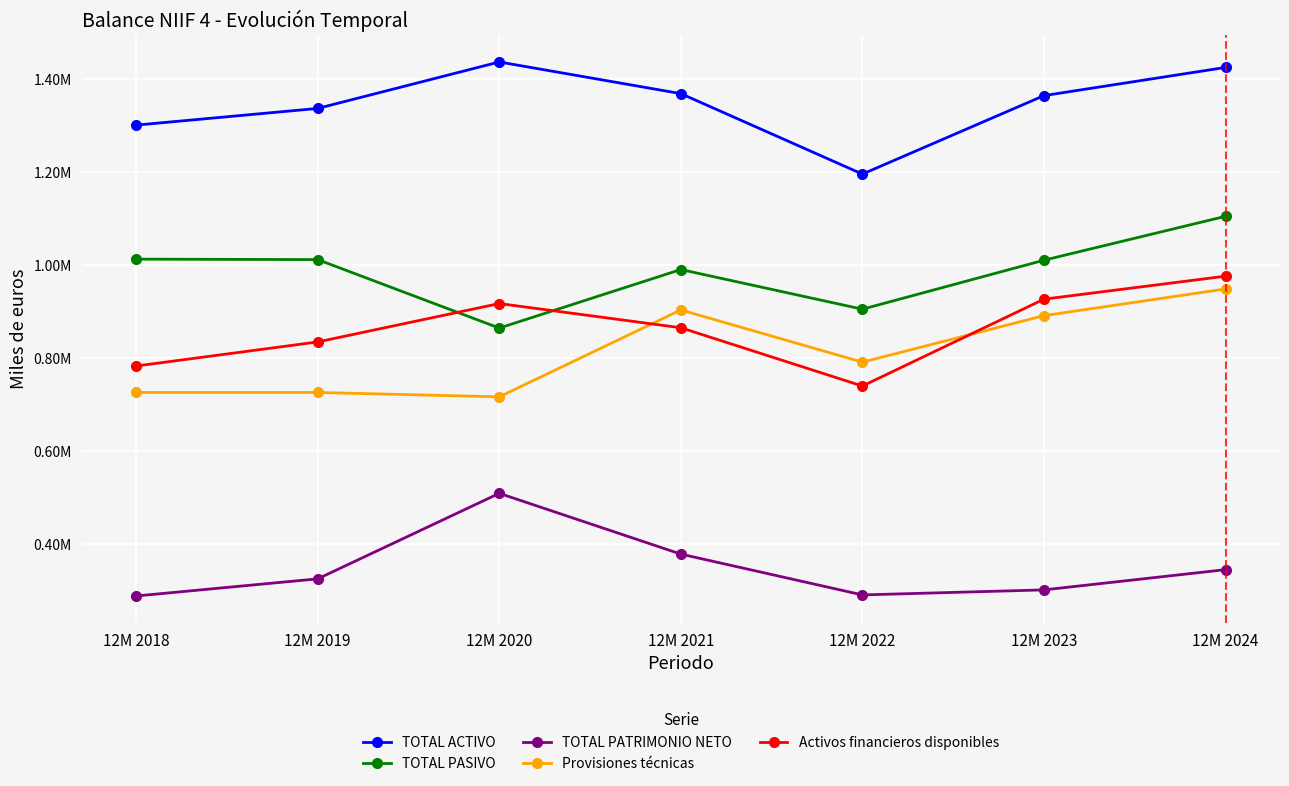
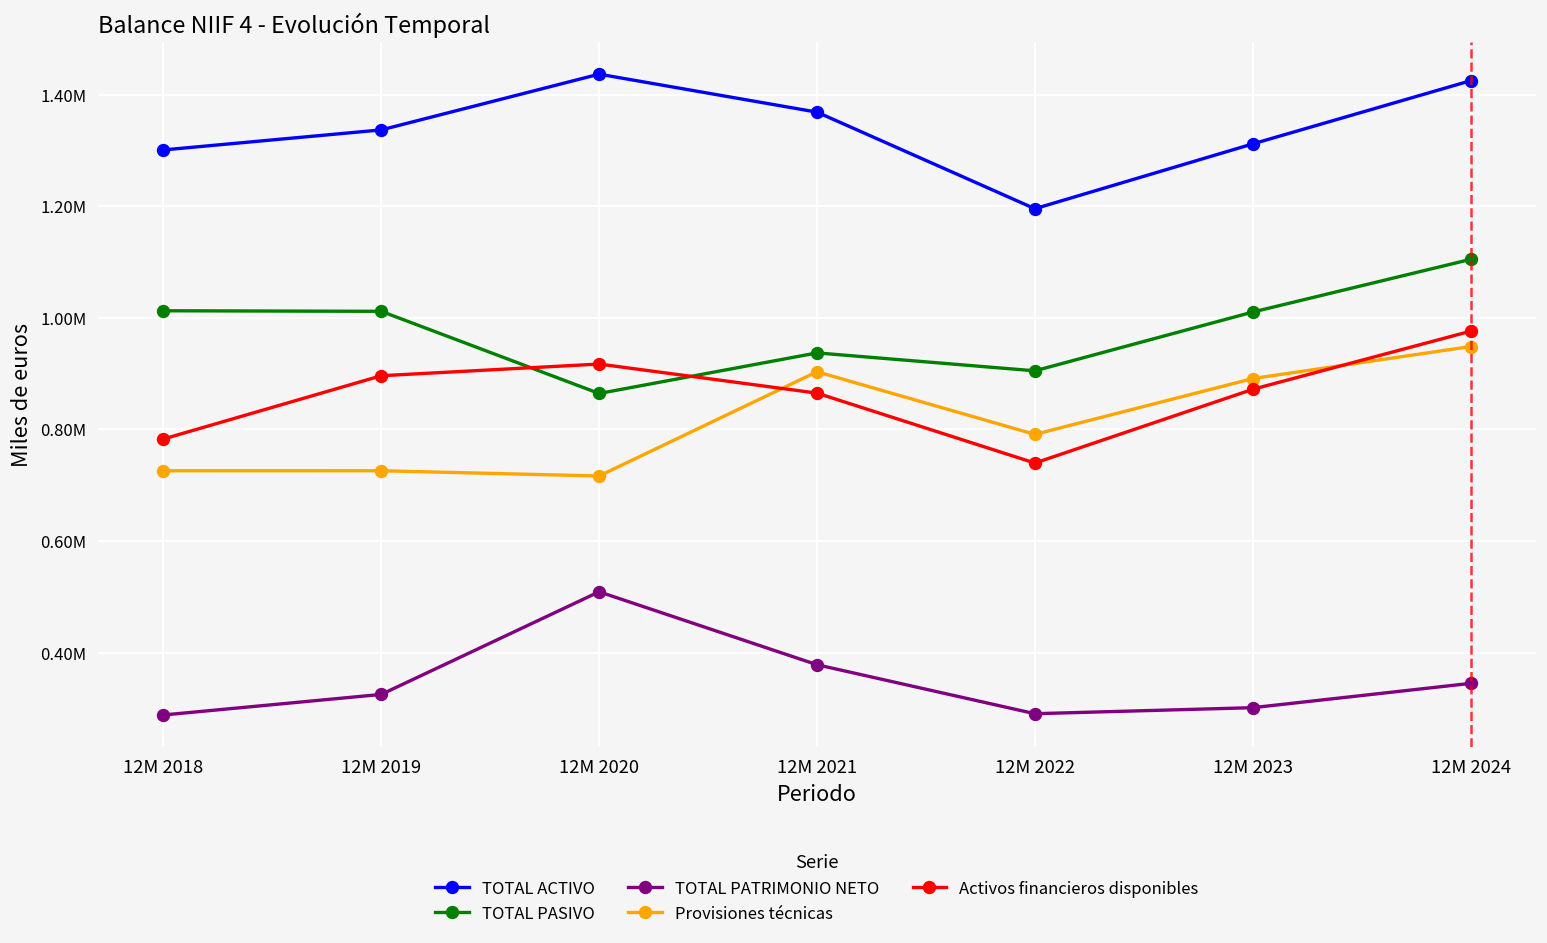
  {
    "TOTAL ACTIVO": {
      "12M 2018": 1300000,
      "12M 2019": 1340000,
      "12M 2020": 1440000,
      "12M 2021": 1370000,
      "12M 2022": 1200000,
-     "12M 2023": 1360000,
+     "12M 2023": 1310000,
      "12M 2024": 1420000
    },
    "TOTAL PASIVO": {
      "12M 2018": 1010000,
      "12M 2019": 1010000,
      "12M 2020": 860000,
-     "12M 2021": 990000,
+     "12M 2021": 940000,
      "12M 2022": 900000,
      "12M 2023": 1010000,
      "12M 2024": 1100000
    },
    "TOTAL PATRIMONIO NETO": {
      "12M 2018": 290000,
      "12M 2019": 330000,
      "12M 2020": 510000,
      "12M 2021": 380000,
      "12M 2022": 290000,
      "12M 2023": 300000,
      "12M 2024": 340000
    },
    "Provisiones técnicas": {
      "12M 2018": 730000,
      "12M 2019": 730000,
      "12M 2020": 720000,
      "12M 2021": 900000,
      "12M 2022": 790000,
      "12M 2023": 890000,
      "12M 2024": 950000
    },
    "Activos financieros disponibles": {
      "12M 2018": 780000,
-     "12M 2019": 830000,
+     "12M 2019": 900000,
      "12M 2020": 920000,
      "12M 2021": 860000,
      "12M 2022": 740000,
-     "12M 2023": 930000,
+     "12M 2023": 870000,
      "12M 2024": 980000
    }
  }
